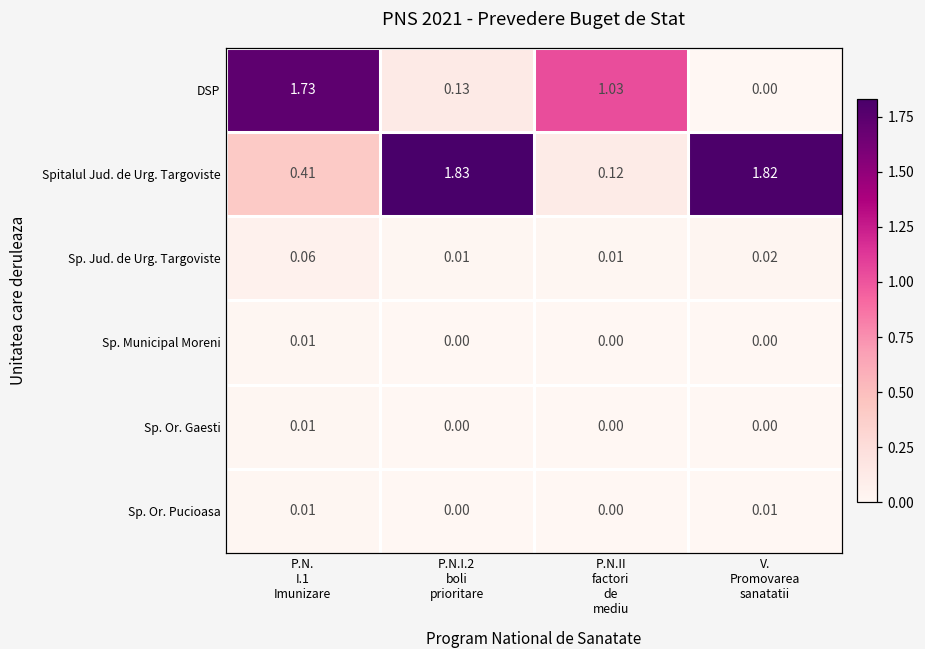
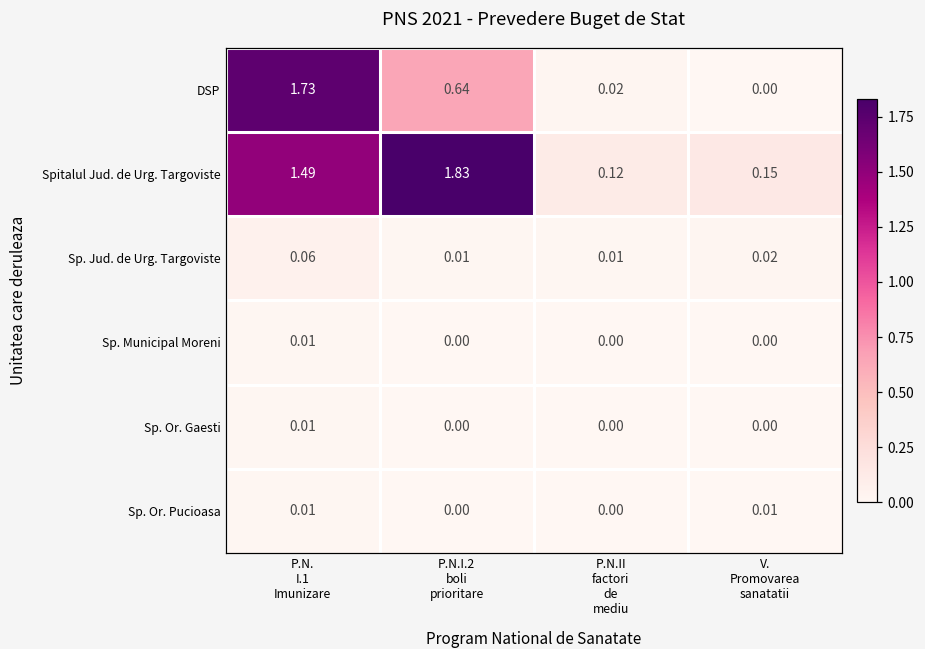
  {
    "DSP": {
      "P.N. I.1 Imunizare": 1.73,
-     "P.N.I.2 boli prioritare": 0.13,
-     "P.N.II factori de mediu": 1.03,
+     "P.N.I.2 boli prioritare": 0.64,
+     "P.N.II factori de mediu": 0.02,
      "V. Promovarea sanatatii": 0.00
    },
    "Spitalul Jud. de Urg. Targoviste": {
-     "P.N. I.1 Imunizare": 0.41,
+     "P.N. I.1 Imunizare": 1.49,
      "P.N.I.2 boli prioritare": 1.83,
      "P.N.II factori de mediu": 0.12,
-     "V. Promovarea sanatatii": 1.82
+     "V. Promovarea sanatatii": 0.15
    },
    "Sp. Jud. de Urg. Targoviste": {
      "P.N. I.1 Imunizare": 0.06,
      "P.N.I.2 boli prioritare": 0.01,
      "P.N.II factori de mediu": 0.01,
      "V. Promovarea sanatatii": 0.02
    },
    "Sp. Municipal Moreni": {
      "P.N. I.1 Imunizare": 0.01,
      "P.N.I.2 boli prioritare": 0.00,
      "P.N.II factori de mediu": 0.00,
      "V. Promovarea sanatatii": 0.00
    },
    "Sp. Or. Gaesti": {
      "P.N. I.1 Imunizare": 0.01,
      "P.N.I.2 boli prioritare": 0.00,
      "P.N.II factori de mediu": 0.00,
      "V. Promovarea sanatatii": 0.00
    },
    "Sp. Or. Pucioasa": {
      "P.N. I.1 Imunizare": 0.01,
      "P.N.I.2 boli prioritare": 0.00,
      "P.N.II factori de mediu": 0.00,
      "V. Promovarea sanatatii": 0.01
    }
  }
